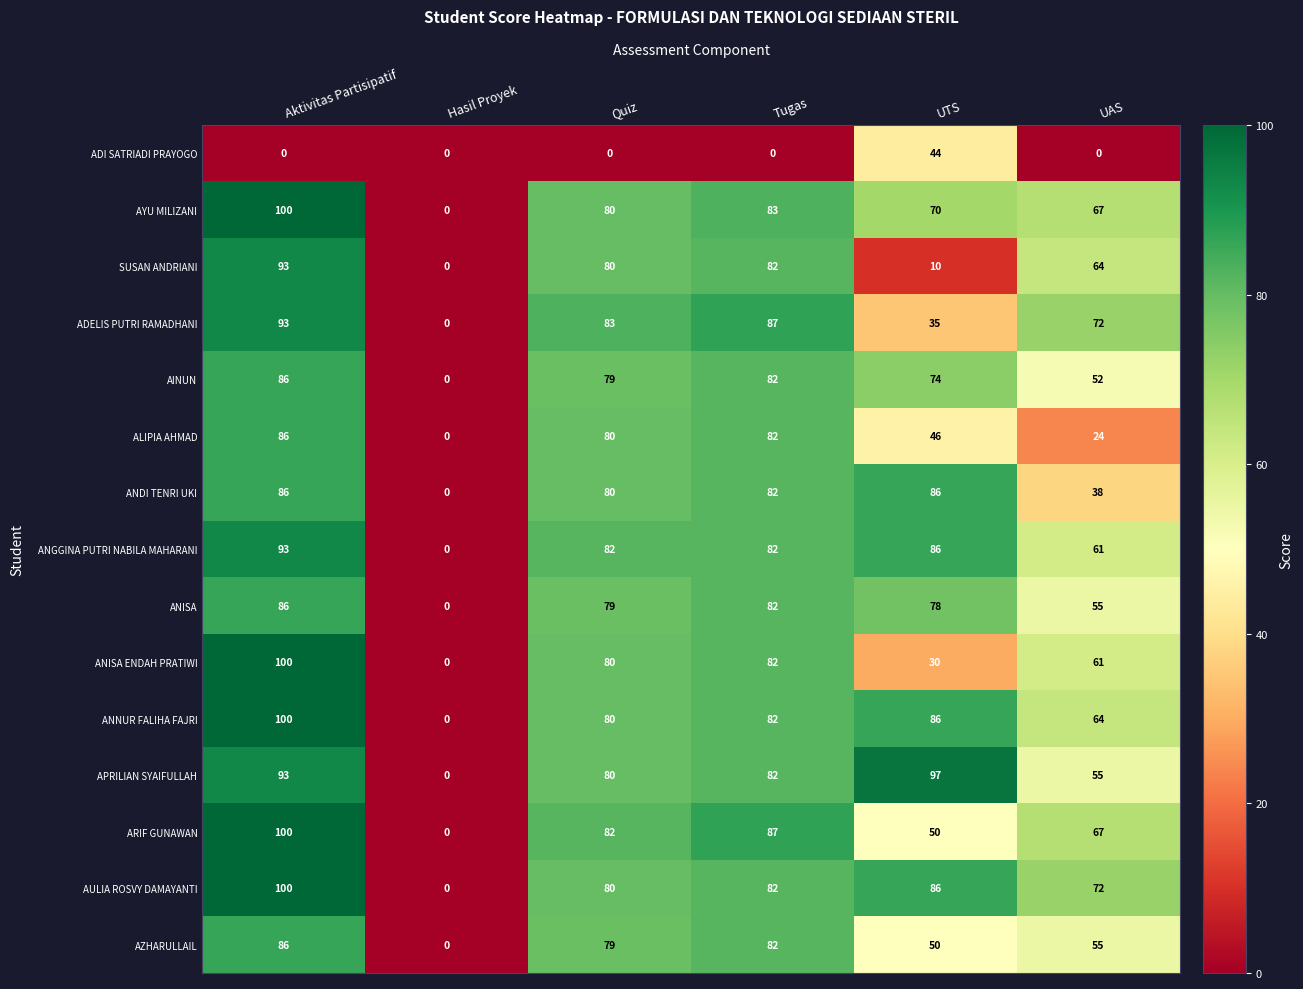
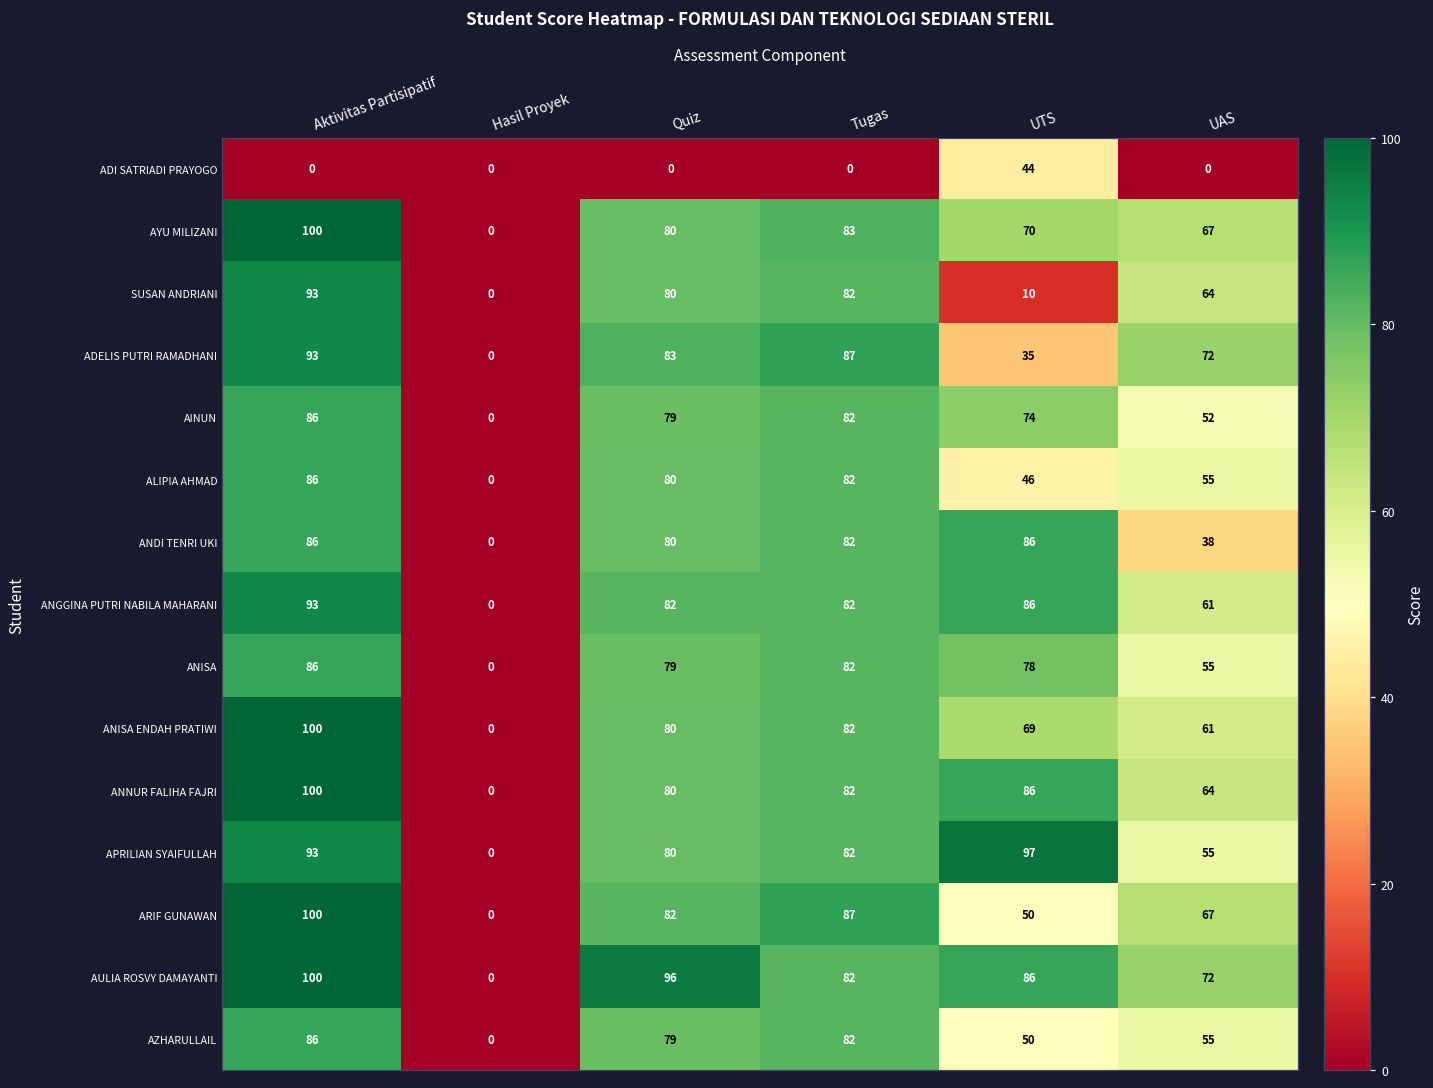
  {
    "ADI SATRIADI PRAYOGO": {
      "Aktivitas Partisipatif": 0,
      "Hasil Proyek": 0,
      "Quiz": 0,
      "Tugas": 0,
      "UTS": 44,
      "UAS": 0
    },
    "AYU MILIZANI": {
      "Aktivitas Partisipatif": 100,
      "Hasil Proyek": 0,
      "Quiz": 80,
      "Tugas": 83,
      "UTS": 70,
      "UAS": 67
    },
    "SUSAN ANDRIANI": {
      "Aktivitas Partisipatif": 93,
      "Hasil Proyek": 0,
      "Quiz": 80,
      "Tugas": 82,
      "UTS": 10,
      "UAS": 64
    },
    "ADELIS PUTRI RAMADHANI": {
      "Aktivitas Partisipatif": 93,
      "Hasil Proyek": 0,
      "Quiz": 83,
      "Tugas": 87,
      "UTS": 35,
      "UAS": 72
    },
    "AINUN": {
      "Aktivitas Partisipatif": 86,
      "Hasil Proyek": 0,
      "Quiz": 79,
      "Tugas": 82,
      "UTS": 74,
      "UAS": 52
    },
    "ALIPIA AHMAD": {
      "Aktivitas Partisipatif": 86,
      "Hasil Proyek": 0,
      "Quiz": 80,
      "Tugas": 82,
      "UTS": 46,
-     "UAS": 24
+     "UAS": 55
    },
    "ANDI TENRI UKI": {
      "Aktivitas Partisipatif": 86,
      "Hasil Proyek": 0,
      "Quiz": 80,
      "Tugas": 82,
      "UTS": 86,
      "UAS": 38
    },
    "ANGGINA PUTRI NABILA MAHARANI": {
      "Aktivitas Partisipatif": 93,
      "Hasil Proyek": 0,
      "Quiz": 82,
      "Tugas": 82,
      "UTS": 86,
      "UAS": 61
    },
    "ANISA": {
      "Aktivitas Partisipatif": 86,
      "Hasil Proyek": 0,
      "Quiz": 79,
      "Tugas": 82,
      "UTS": 78,
      "UAS": 55
    },
    "ANISA ENDAH PRATIWI": {
      "Aktivitas Partisipatif": 100,
      "Hasil Proyek": 0,
      "Quiz": 80,
      "Tugas": 82,
-     "UTS": 30,
+     "UTS": 69,
      "UAS": 61
    },
    "ANNUR FALIHA FAJRI": {
      "Aktivitas Partisipatif": 100,
      "Hasil Proyek": 0,
      "Quiz": 80,
      "Tugas": 82,
      "UTS": 86,
      "UAS": 64
    },
    "APRILIAN SYAIFULLAH": {
      "Aktivitas Partisipatif": 93,
      "Hasil Proyek": 0,
      "Quiz": 80,
      "Tugas": 82,
      "UTS": 97,
      "UAS": 55
    },
    "ARIF GUNAWAN": {
      "Aktivitas Partisipatif": 100,
      "Hasil Proyek": 0,
      "Quiz": 82,
      "Tugas": 87,
      "UTS": 50,
      "UAS": 67
    },
    "AULIA ROSVY DAMAYANTI": {
      "Aktivitas Partisipatif": 100,
      "Hasil Proyek": 0,
-     "Quiz": 80,
+     "Quiz": 96,
      "Tugas": 82,
      "UTS": 86,
      "UAS": 72
    },
    "AZHARULLAIL": {
      "Aktivitas Partisipatif": 86,
      "Hasil Proyek": 0,
      "Quiz": 79,
      "Tugas": 82,
      "UTS": 50,
      "UAS": 55
    }
  }
